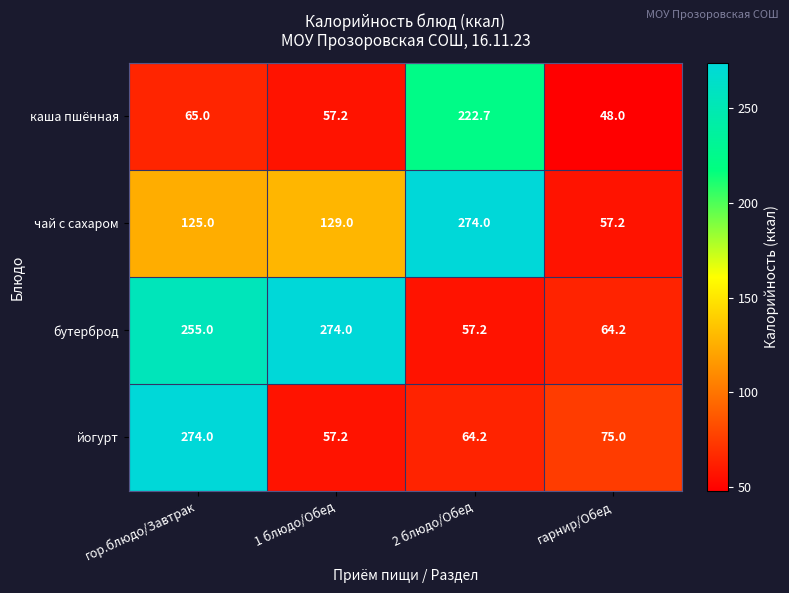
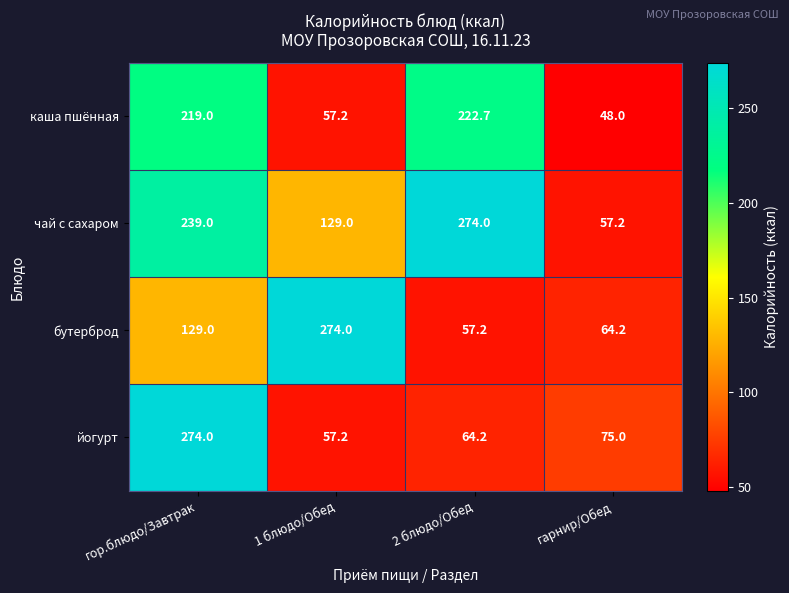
  {
    "каша пшённая": {
-     "гор.блюдо/Завтрак": 65.0,
+     "гор.блюдо/Завтрак": 219.0,
      "1 блюдо/Обед": 57.2,
      "2 блюдо/Обед": 222.7,
      "гарнир/Обед": 48.0
    },
    "чай с сахаром": {
-     "гор.блюдо/Завтрак": 125.0,
+     "гор.блюдо/Завтрак": 239.0,
      "1 блюдо/Обед": 129.0,
      "2 блюдо/Обед": 274.0,
      "гарнир/Обед": 57.2
    },
    "бутерброд": {
-     "гор.блюдо/Завтрак": 255.0,
+     "гор.блюдо/Завтрак": 129.0,
      "1 блюдо/Обед": 274.0,
      "2 блюдо/Обед": 57.2,
      "гарнир/Обед": 64.2
    },
    "йогурт": {
      "гор.блюдо/Завтрак": 274.0,
      "1 блюдо/Обед": 57.2,
      "2 блюдо/Обед": 64.2,
      "гарнир/Обед": 75.0
    }
  }
